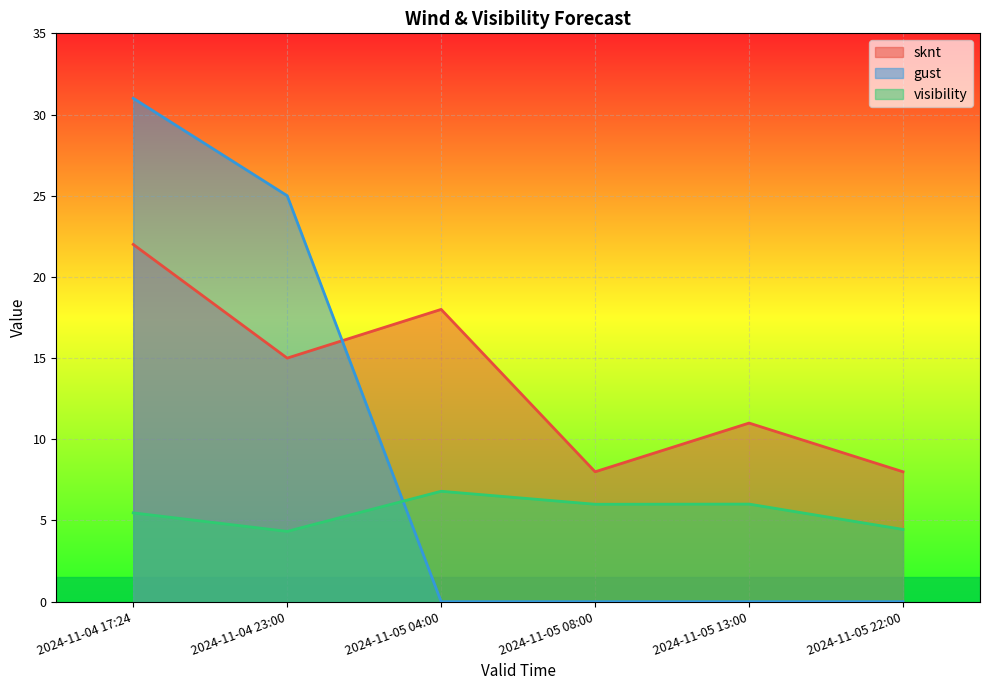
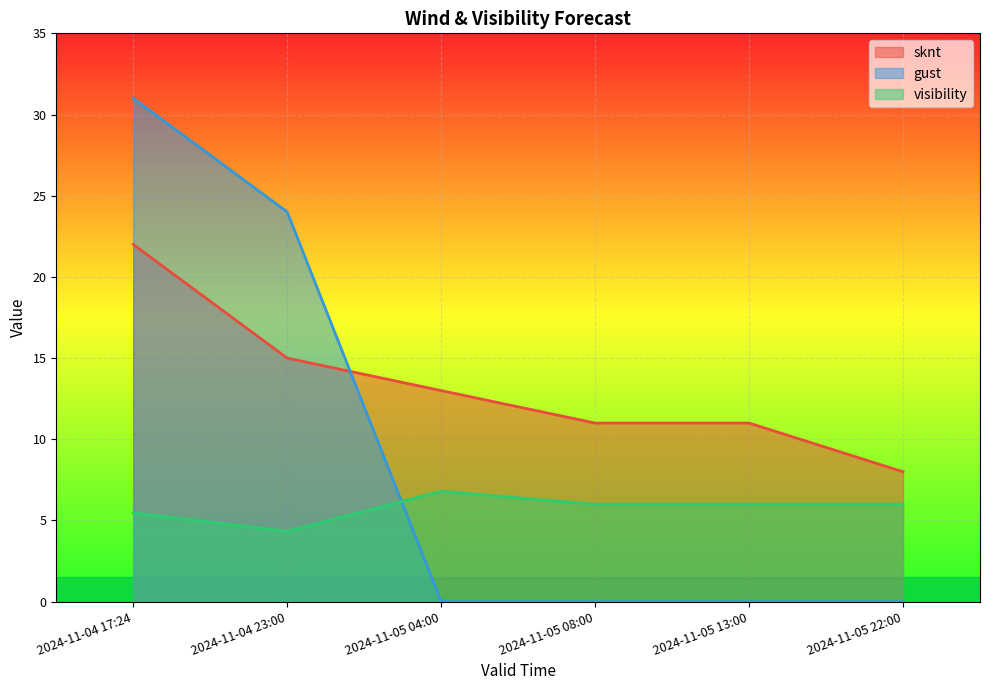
  {
    "sknt": {
      "2024-11-04 17:24": 22,
      "2024-11-04 23:00": 15,
-     "2024-11-05 04:00": 18,
-     "2024-11-05 08:00": 8,
+     "2024-11-05 04:00": 13,
+     "2024-11-05 08:00": 11,
      "2024-11-05 13:00": 11,
      "2024-11-05 22:00": 8
    },
    "gust": {
      "2024-11-04 17:24": 31,
-     "2024-11-04 23:00": 25
+     "2024-11-04 23:00": 24
    },
    "visibility": {
      "2024-11-04 17:24": 5.5,
      "2024-11-04 23:00": 4.3,
      "2024-11-05 04:00": 6.8,
      "2024-11-05 08:00": 6.0,
      "2024-11-05 13:00": 6.0,
-     "2024-11-05 22:00": 4.5
+     "2024-11-05 22:00": 6.0
    }
  }
